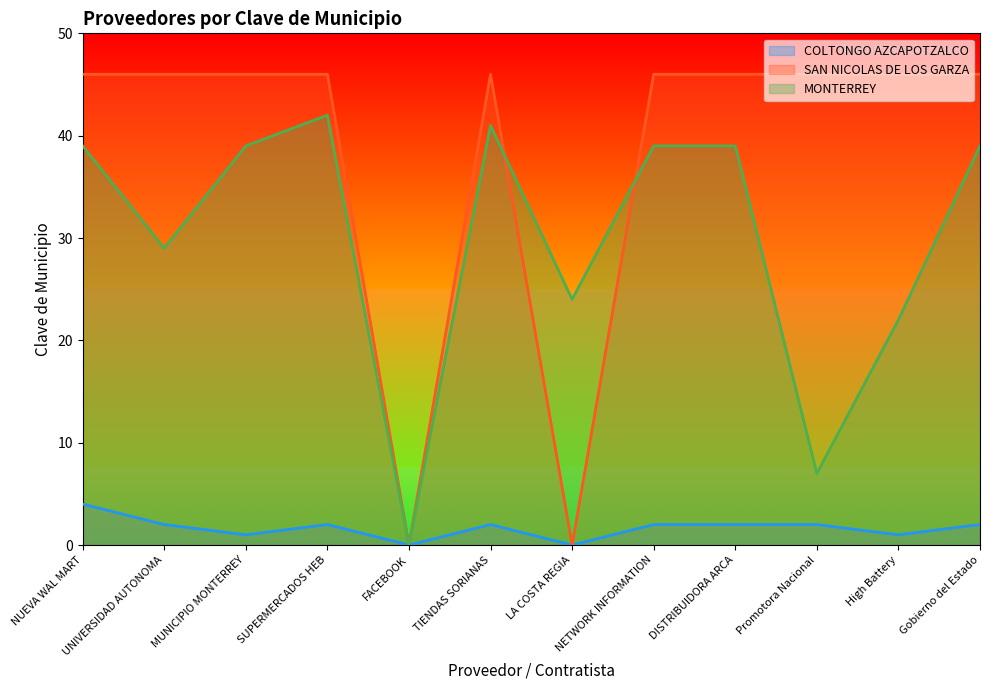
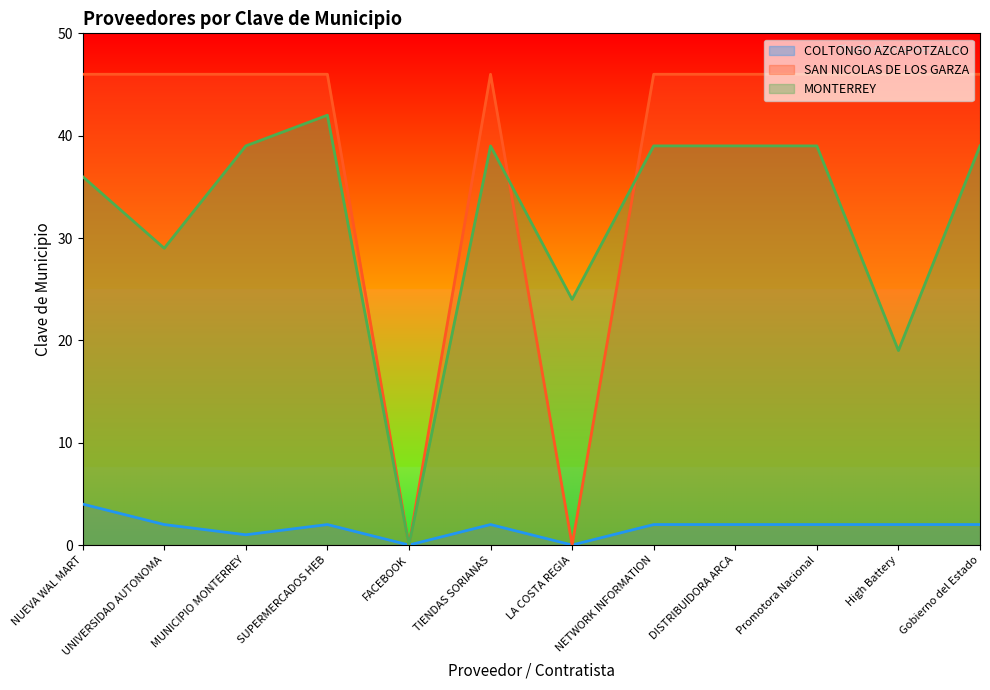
  {
    "COLTONGO AZCAPOTZALCO": {
      "NUEVA WAL MART": 4,
      "UNIVERSIDAD AUTONOMA": 2,
      "MUNICIPIO MONTERREY": 1,
      "SUPERMERCADOS HEB": 2,
      "TIENDAS SORIANAS": 2,
      "NETWORK INFORMATION": 2,
      "DISTRIBUIDORA ARCA": 2,
      "Promotora Nacional": 2,
-     "High Battery": 1,
+     "High Battery": 2,
      "Gobierno del Estado": 2
    },
    "SAN NICOLAS DE LOS GARZA": {
      "NUEVA WAL MART": 46,
      "UNIVERSIDAD AUTONOMA": 46,
      "MUNICIPIO MONTERREY": 46,
      "SUPERMERCADOS HEB": 46,
      "TIENDAS SORIANAS": 46,
      "NETWORK INFORMATION": 46,
      "DISTRIBUIDORA ARCA": 46,
      "Gobierno del Estado": 46
    },
    "MONTERREY": {
-     "NUEVA WAL MART": 39,
+     "NUEVA WAL MART": 36,
      "UNIVERSIDAD AUTONOMA": 29,
      "MUNICIPIO MONTERREY": 39,
      "SUPERMERCADOS HEB": 42,
-     "TIENDAS SORIANAS": 41,
+     "TIENDAS SORIANAS": 39,
      "LA COSTA REGIA": 24,
      "NETWORK INFORMATION": 39,
      "DISTRIBUIDORA ARCA": 39,
-     "Promotora Nacional": 7,
-     "High Battery": 22,
+     "Promotora Nacional": 39,
+     "High Battery": 19,
      "Gobierno del Estado": 39
    }
  }
